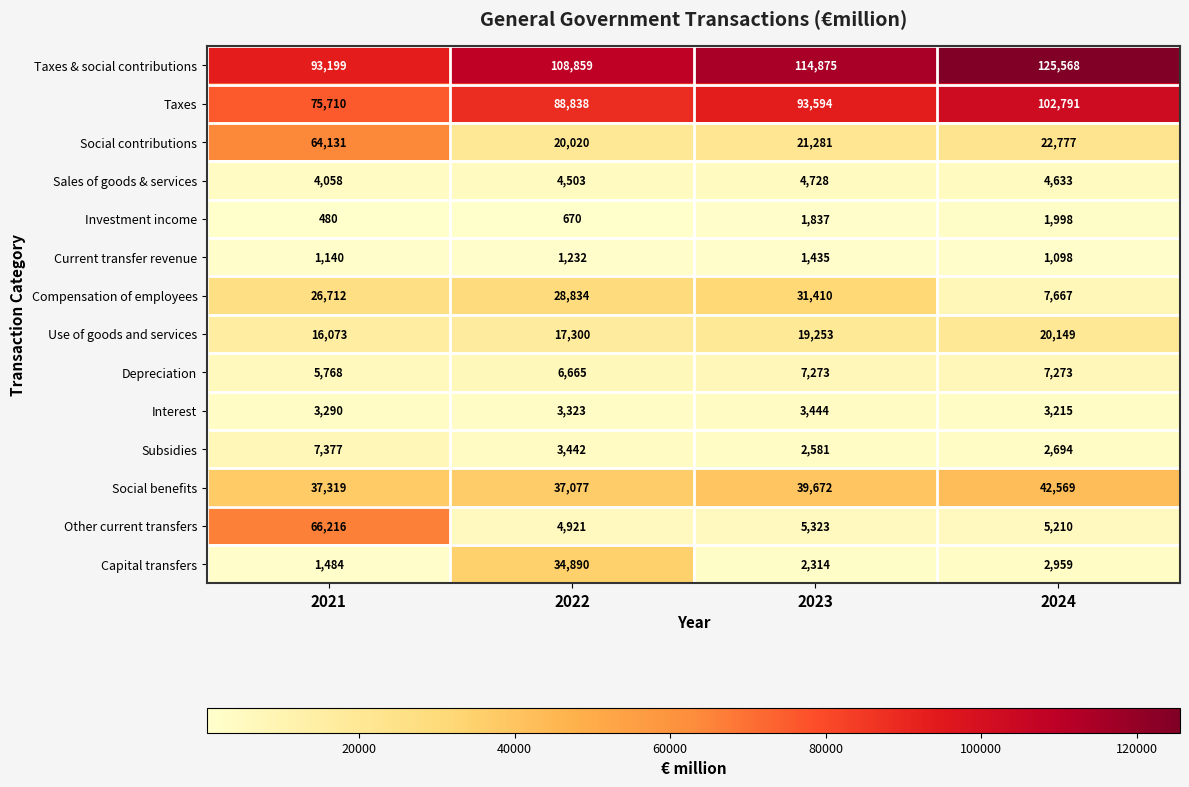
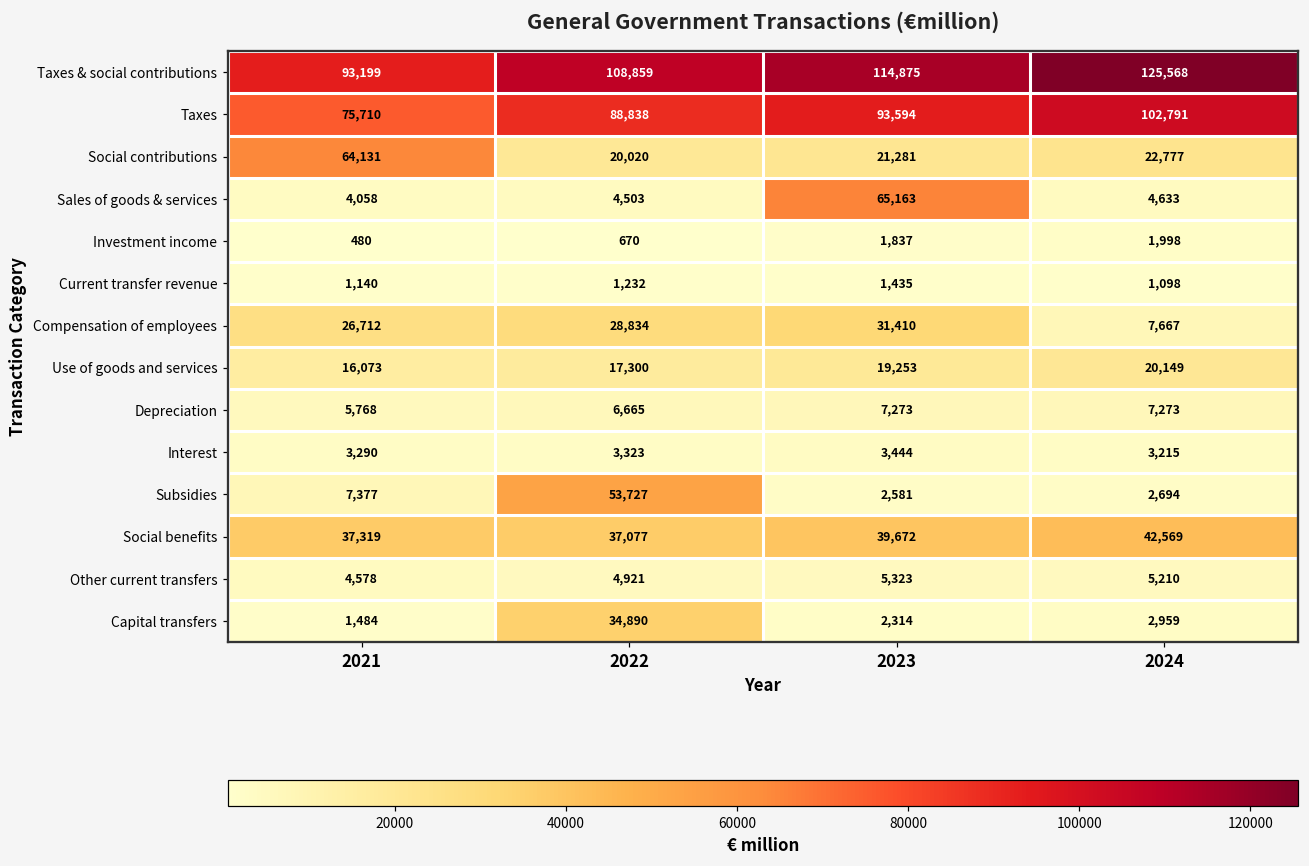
  {
    "Taxes & social contributions": {
      "2021": "93,199",
      "2022": "108,859",
      "2023": "114,875",
      "2024": "125,568"
    },
    "Taxes": {
      "2021": "75,710",
      "2022": "88,838",
      "2023": "93,594",
      "2024": "102,791"
    },
    "Social contributions": {
      "2021": "64,131",
      "2022": "20,020",
      "2023": "21,281",
      "2024": "22,777"
    },
    "Sales of goods & services": {
      "2021": "4,058",
      "2022": "4,503",
-     "2023": "4,728",
+     "2023": "65,163",
      "2024": "4,633"
    },
    "Investment income": {
      "2021": "480",
      "2022": "670",
      "2023": "1,837",
      "2024": "1,998"
    },
    "Current transfer revenue": {
      "2021": "1,140",
      "2022": "1,232",
      "2023": "1,435",
      "2024": "1,098"
    },
    "Compensation of employees": {
      "2021": "26,712",
      "2022": "28,834",
      "2023": "31,410",
      "2024": "7,667"
    },
    "Use of goods and services": {
      "2021": "16,073",
      "2022": "17,300",
      "2023": "19,253",
      "2024": "20,149"
    },
    "Depreciation": {
      "2021": "5,768",
      "2022": "6,665",
      "2023": "7,273",
      "2024": "7,273"
    },
    "Interest": {
      "2021": "3,290",
      "2022": "3,323",
      "2023": "3,444",
      "2024": "3,215"
    },
    "Subsidies": {
      "2021": "7,377",
-     "2022": "3,442",
+     "2022": "53,727",
      "2023": "2,581",
      "2024": "2,694"
    },
    "Social benefits": {
      "2021": "37,319",
      "2022": "37,077",
      "2023": "39,672",
      "2024": "42,569"
    },
    "Other current transfers": {
-     "2021": "66,216",
+     "2021": "4,578",
      "2022": "4,921",
      "2023": "5,323",
      "2024": "5,210"
    },
    "Capital transfers": {
      "2021": "1,484",
      "2022": "34,890",
      "2023": "2,314",
      "2024": "2,959"
    }
  }
